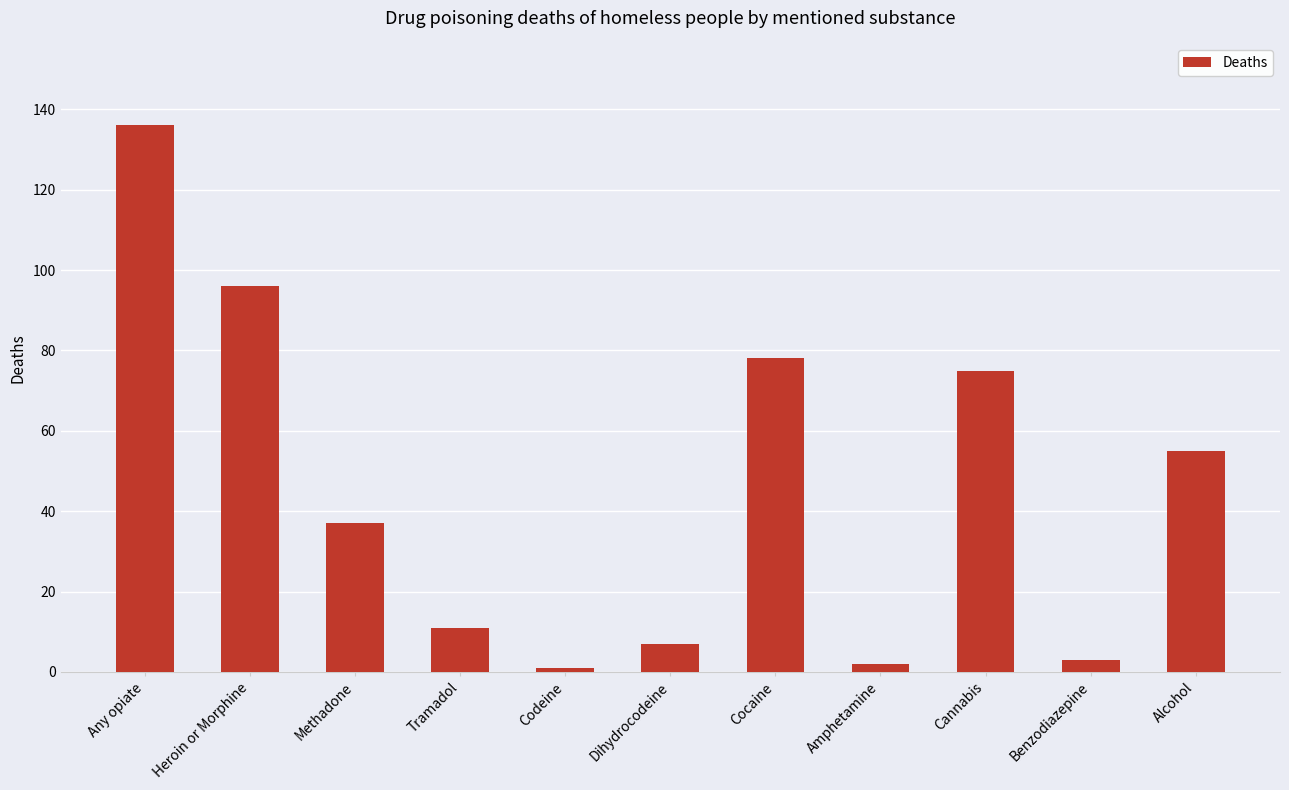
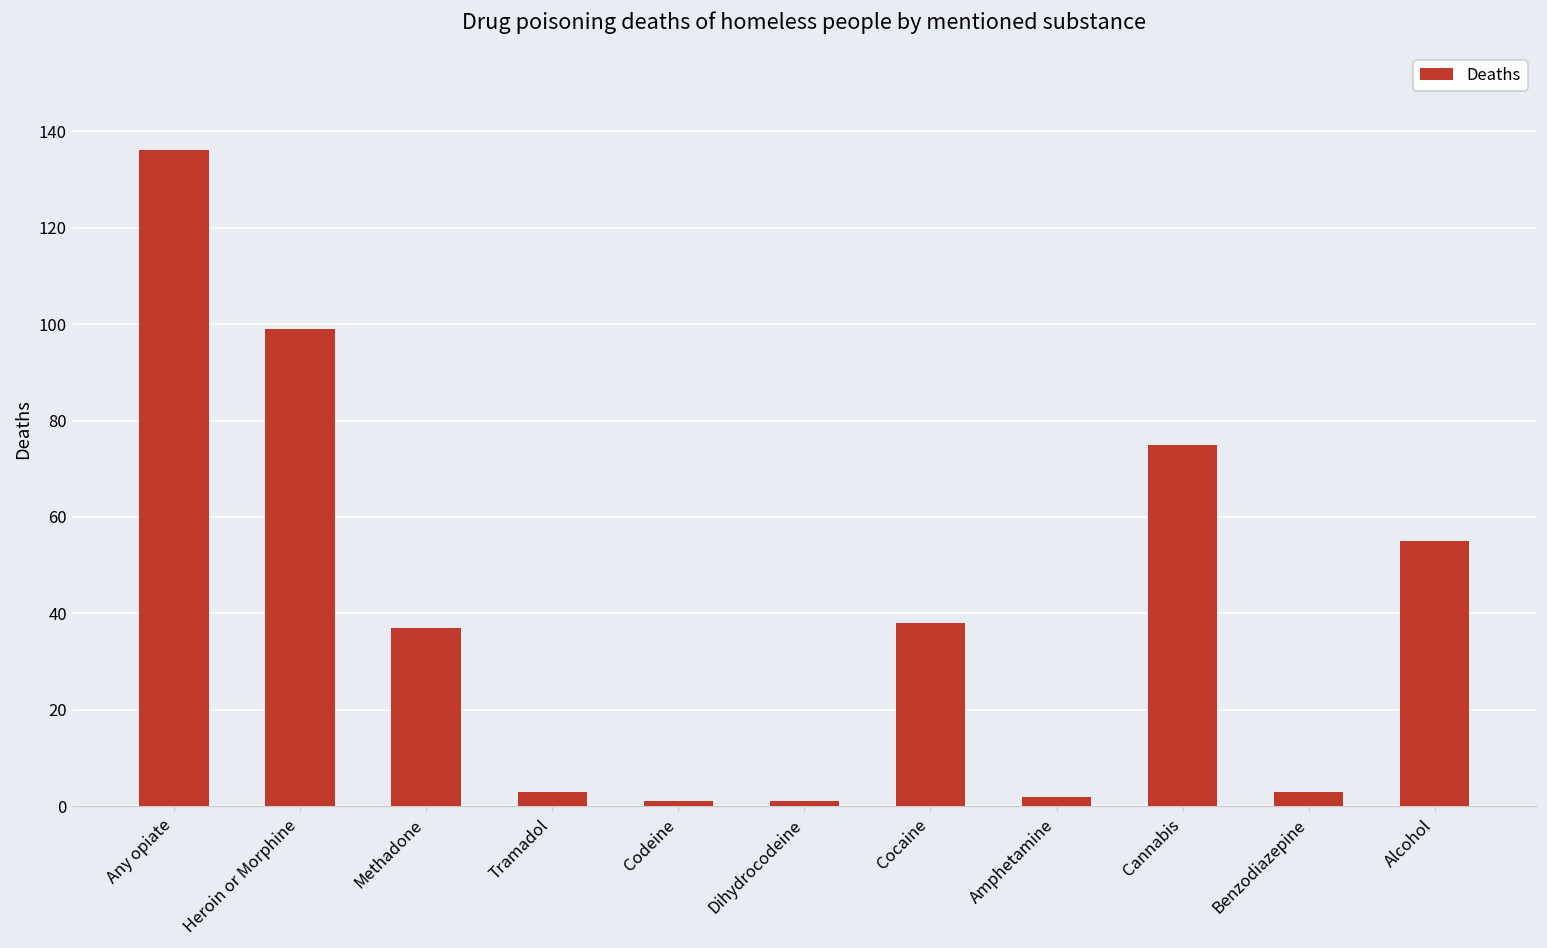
  {
    "Any opiate": 136,
-   "Heroin or Morphine": 96,
+   "Heroin or Morphine": 99,
    "Methadone": 37,
-   "Tramadol": 11,
+   "Tramadol": 3,
    "Codeine": 1,
-   "Dihydrocodeine": 7,
-   "Cocaine": 78,
+   "Dihydrocodeine": 1,
+   "Cocaine": 38,
    "Amphetamine": 2,
    "Cannabis": 75,
    "Benzodiazepine": 3,
    "Alcohol": 55
  }
